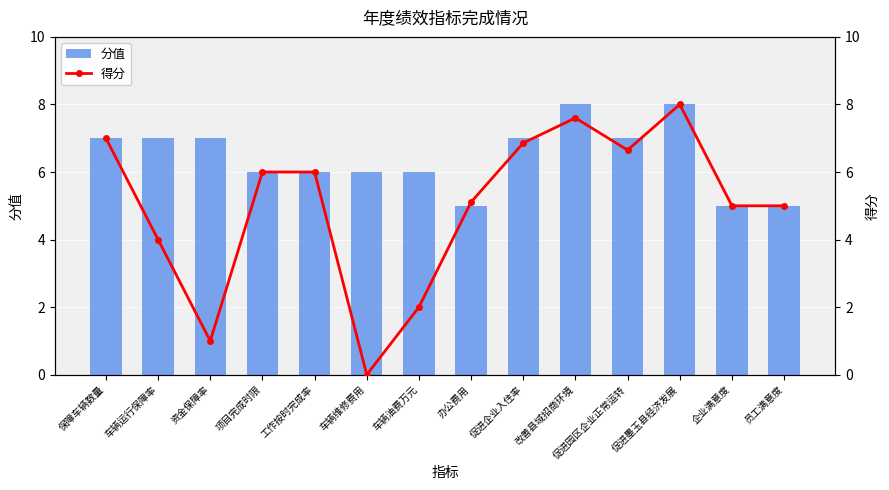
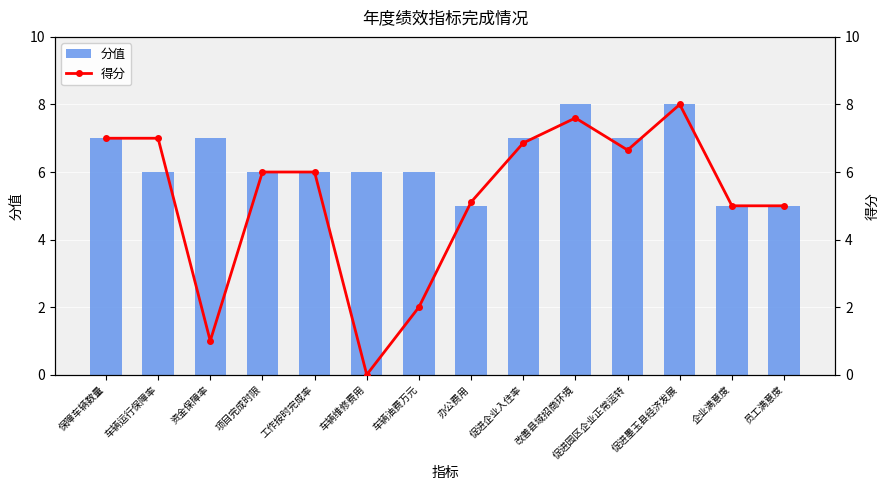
  {
    "分值": {
      "保障车辆数量": 7,
-     "车辆运行保障率": 7,
+     "车辆运行保障率": 6,
      "资金保障率": 7,
      "项目完成时限": 6,
      "工作按时完成率": 6,
      "车辆维修费用": 6,
      "车辆油费万元": 6,
      "办公费用": 5,
      "促进企业入住率": 7,
      "改善县域招商环境": 8,
      "促进园区企业正常运转": 7,
      "促进墨玉县经济发展": 8,
      "企业满意度": 5,
      "员工满意度": 5
    },
    "得分": {
      "保障车辆数量": 7,
-     "车辆运行保障率": 4,
+     "车辆运行保障率": 7,
      "资金保障率": 1,
      "项目完成时限": 6,
      "工作按时完成率": 6,
      "车辆维修费用": 0,
      "车辆油费万元": 2,
      "办公费用": 5.1,
      "促进企业入住率": 6.9,
      "改善县域招商环境": 7.6,
      "促进园区企业正常运转": 6.7,
      "促进墨玉县经济发展": 8,
      "企业满意度": 5,
      "员工满意度": 5
    }
  }
